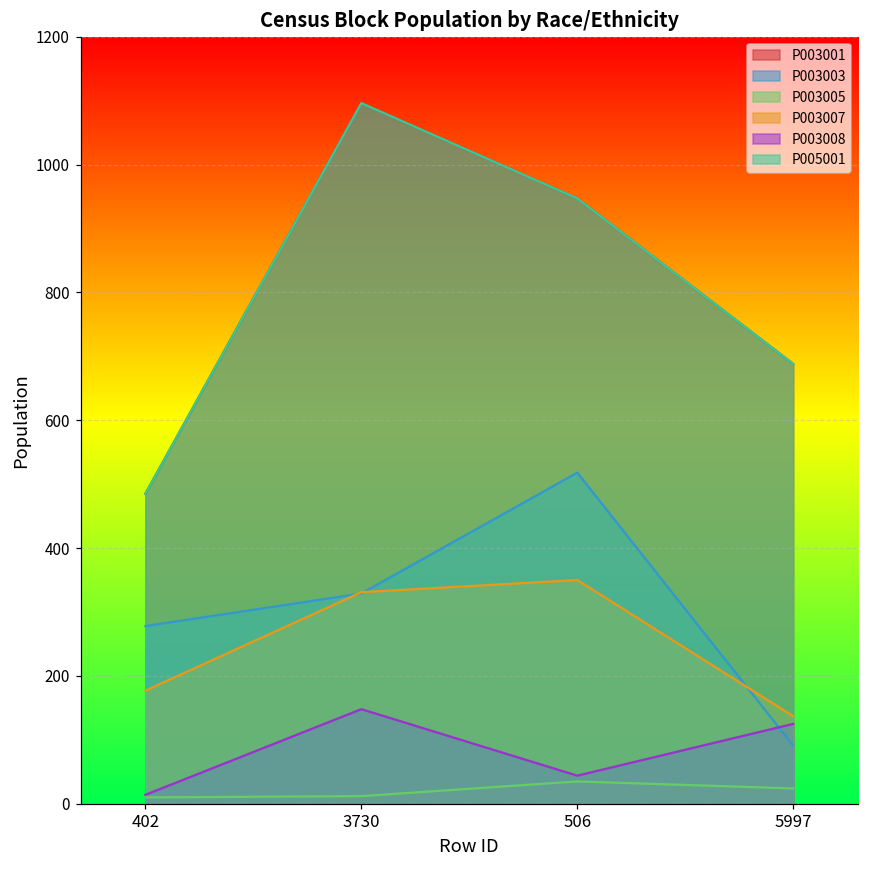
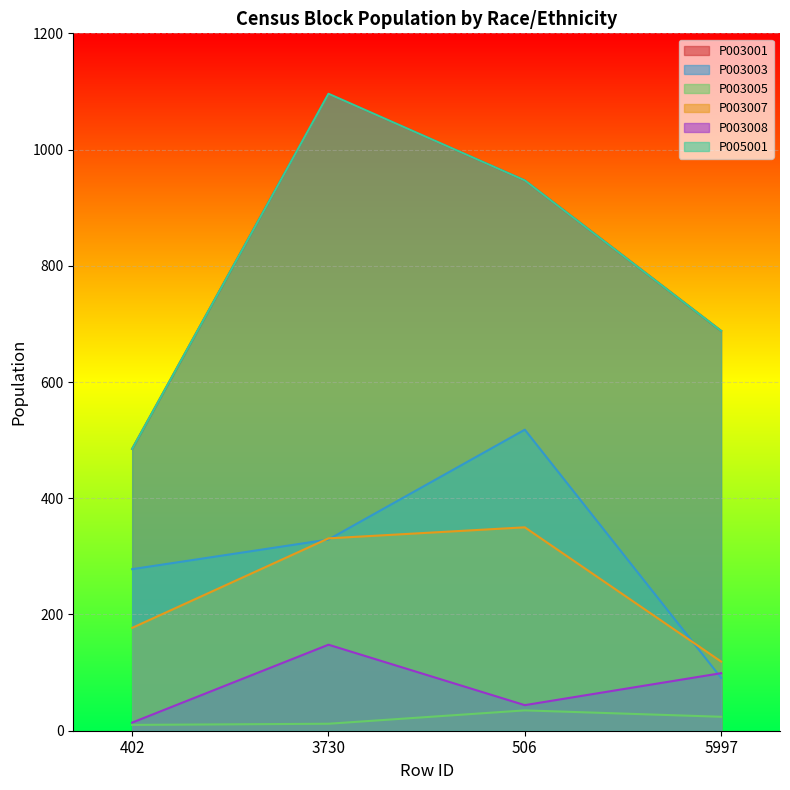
  {
    "P003007": {
      "402": 180,
      "506": 350,
-     "5997": 140
+     "5997": 120
    },
    "P003008": {
      "3730": 150,
      "506": 40,
-     "5997": 130
+     "5997": 100
    }
  }
